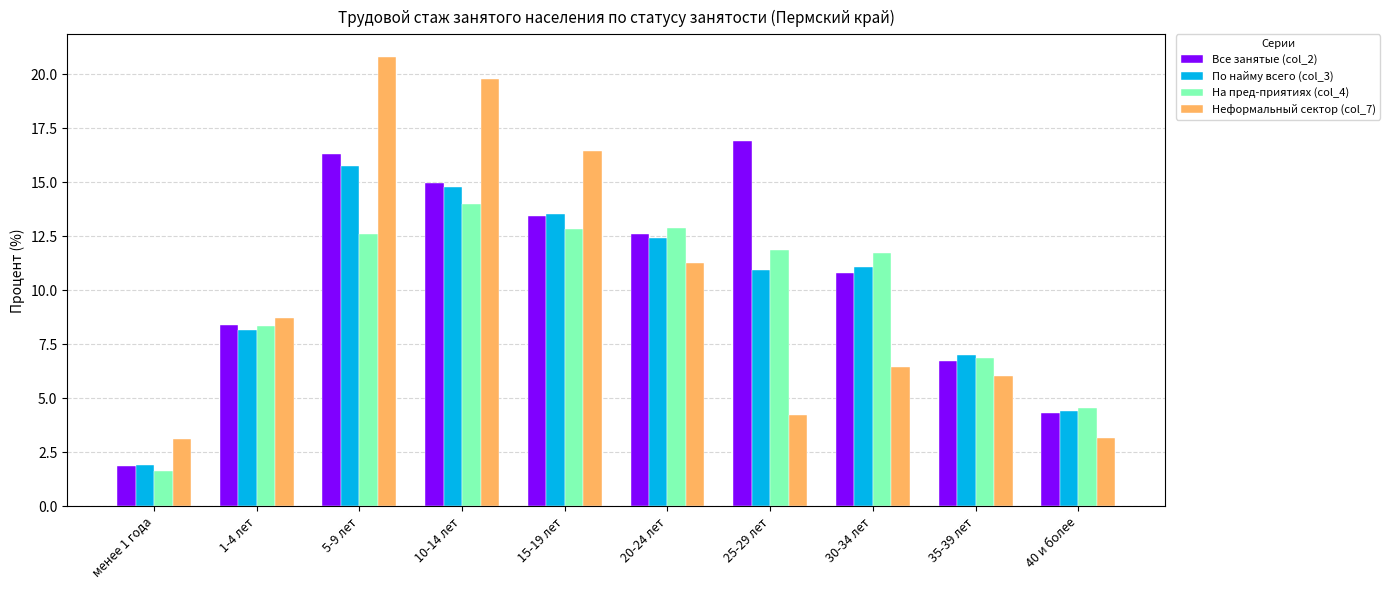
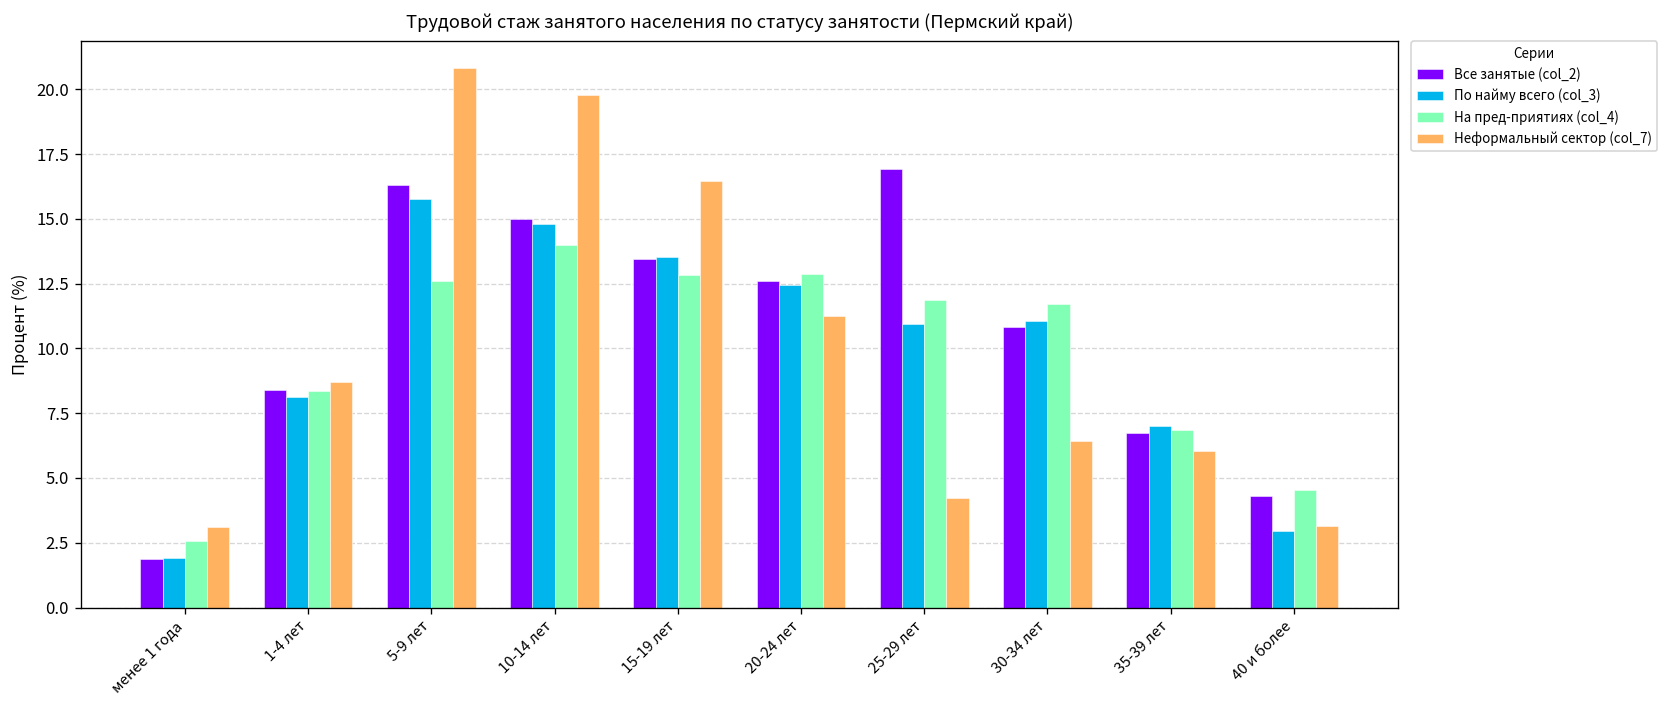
  {
    "Все занятые (col_2)": {
      "менее 1 года": 1.9,
      "1-4 лет": 8.4,
      "5-9 лет": 16.3,
      "10-14 лет": 15.0,
      "15-19 лет": 13.4,
      "20-24 лет": 12.6,
      "25-29 лет": 16.9,
      "30-34 лет": 10.8,
      "35-39 лет": 6.7,
      "40 и более": 4.3
    },
    "По найму всего (col_3)": {
      "менее 1 года": 1.9,
      "1-4 лет": 8.1,
      "5-9 лет": 15.8,
      "10-14 лет": 14.8,
      "15-19 лет": 13.5,
      "20-24 лет": 12.4,
      "25-29 лет": 10.9,
      "30-34 лет": 11.1,
      "35-39 лет": 7.0,
-     "40 и более": 4.4
+     "40 и более": 2.9
    },
    "На пред-приятиях (col_4)": {
-     "менее 1 года": 1.6,
+     "менее 1 года": 2.6,
      "1-4 лет": 8.3,
      "5-9 лет": 12.6,
      "10-14 лет": 14.0,
      "15-19 лет": 12.8,
      "20-24 лет": 12.9,
      "25-29 лет": 11.9,
      "30-34 лет": 11.7,
      "35-39 лет": 6.9,
      "40 и более": 4.5
    },
    "Неформальный сектор (col_7)": {
      "менее 1 года": 3.1,
      "1-4 лет": 8.7,
      "5-9 лет": 20.8,
      "10-14 лет": 19.8,
      "15-19 лет": 16.4,
      "20-24 лет": 11.3,
      "25-29 лет": 4.2,
      "30-34 лет": 6.4,
      "35-39 лет": 6.1,
      "40 и более": 3.2
    }
  }
